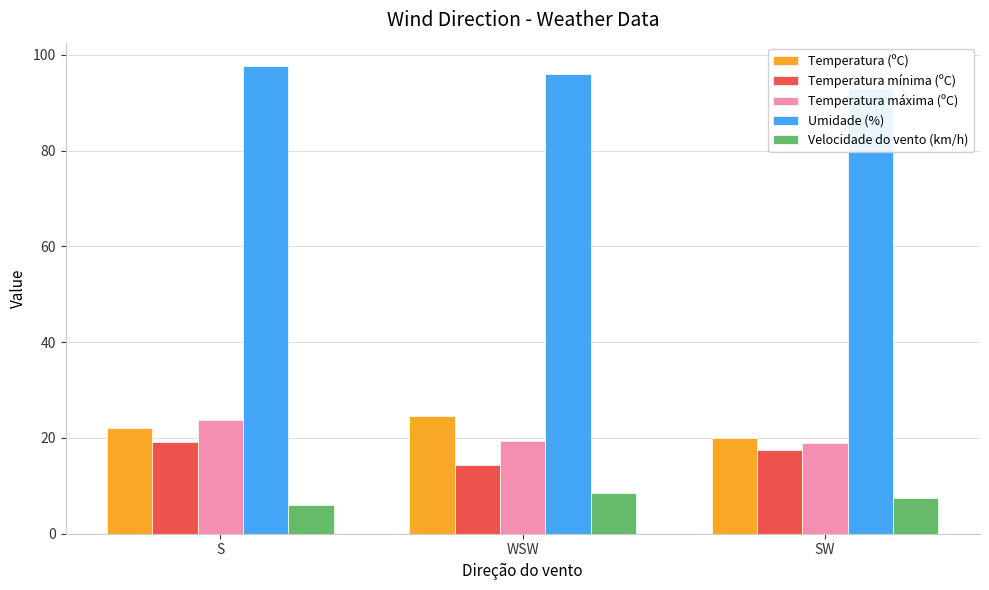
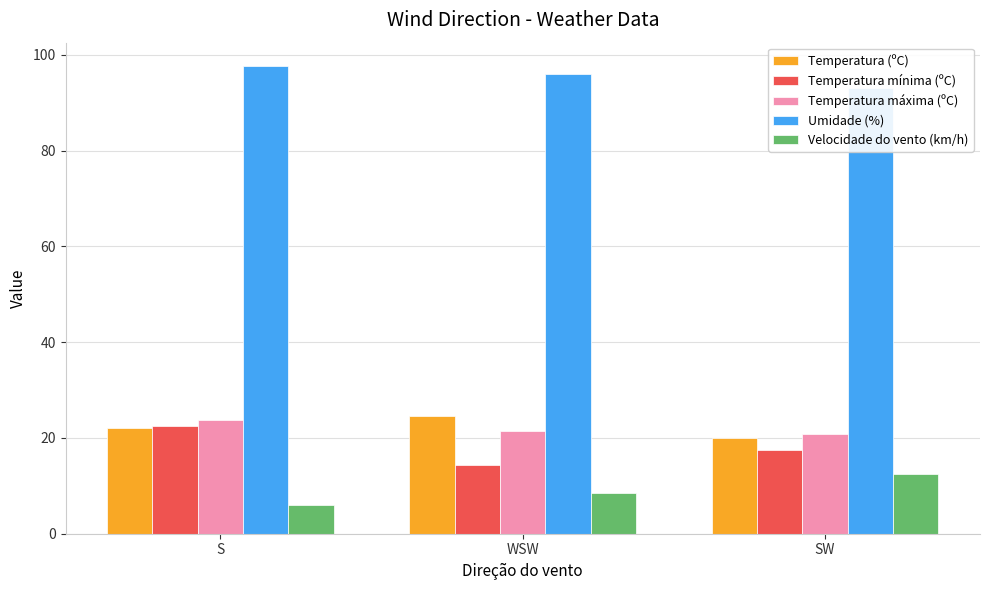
  {
    "Temperatura (ºC)": {
      "S": 22,
      "WSW": 25,
      "SW": 20
    },
    "Temperatura mínima (ºC)": {
-     "S": 19,
+     "S": 23,
      "WSW": 14,
      "SW": 17
    },
    "Temperatura máxima (ºC)": {
      "S": 24,
-     "WSW": 19,
-     "SW": 19
+     "WSW": 21,
+     "SW": 21
    },
    "Umidade (%)": {
      "S": 98,
      "WSW": 96
    },
    "Velocidade do vento (km/h)": {
      "S": 6,
      "WSW": 8,
-     "SW": 8
+     "SW": 13
    }
  }
